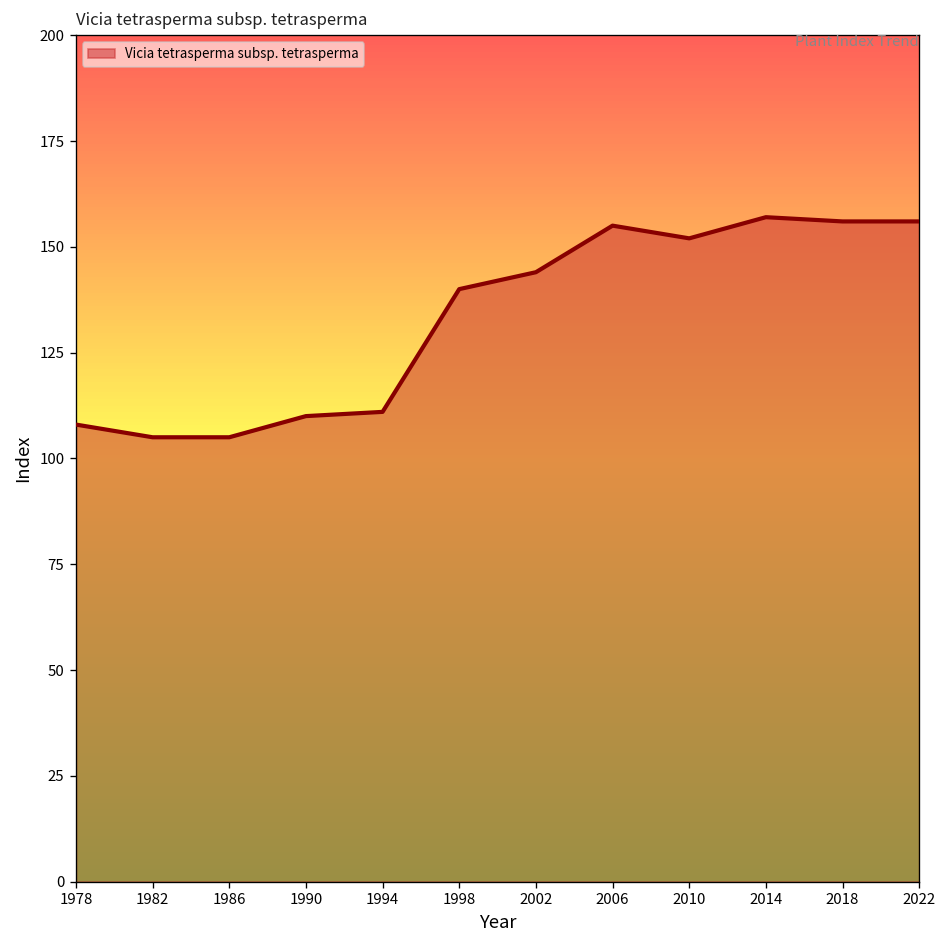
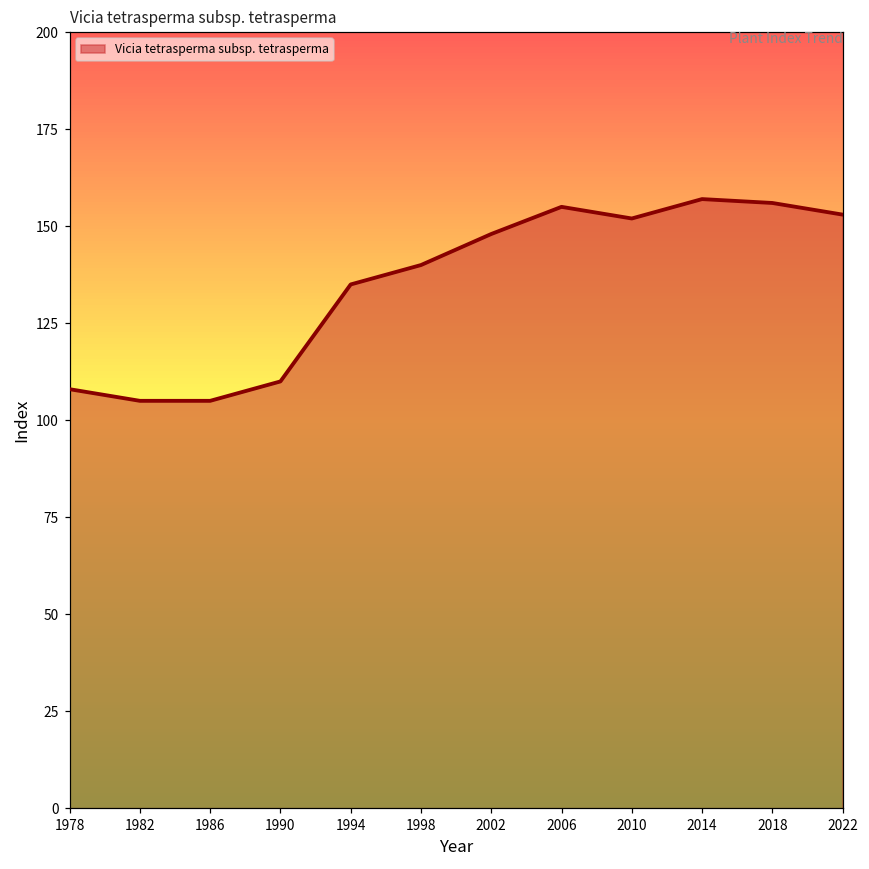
  {
    "1978": 108,
    "1982": 105,
    "1986": 105,
    "1990": 110,
-   "1994": 111,
+   "1994": 135,
    "1998": 140,
-   "2002": 144,
+   "2002": 148,
    "2006": 155,
    "2010": 152,
    "2014": 157,
    "2018": 156,
-   "2022": 156
+   "2022": 153
  }
